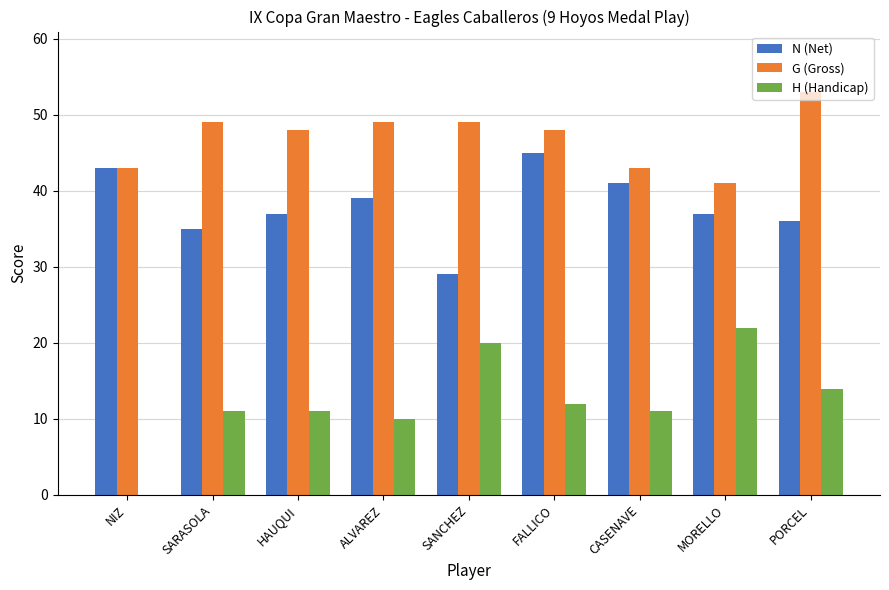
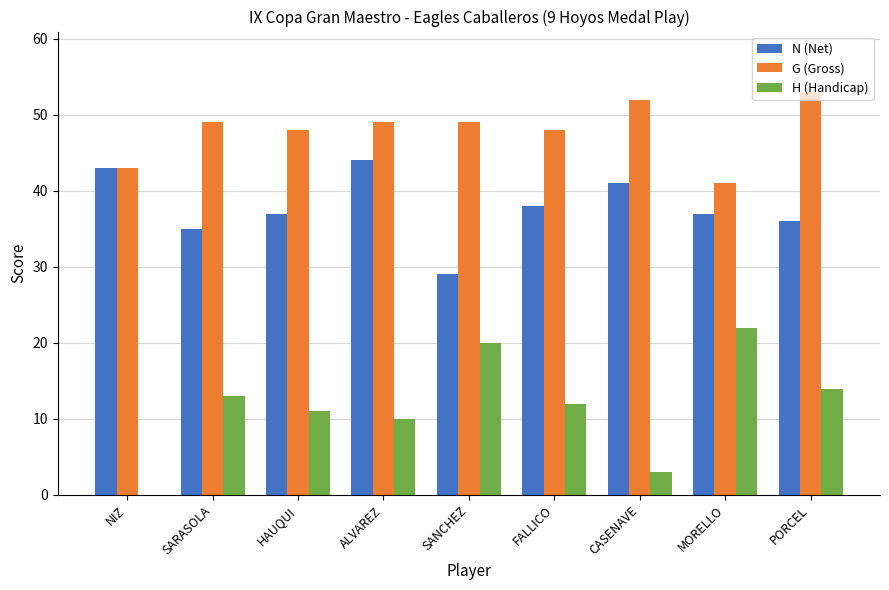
  {
    "N (Net)": {
      "NIZ": 43,
      "SARASOLA": 35,
      "HAUQUI": 37,
-     "ALVAREZ": 39,
+     "ALVAREZ": 44,
      "SANCHEZ": 29,
-     "FALLICO": 45,
+     "FALLICO": 38,
      "CASENAVE": 41,
      "MORELLO": 37,
      "PORCEL": 36
    },
    "G (Gross)": {
      "NIZ": 43,
      "SARASOLA": 49,
      "HAUQUI": 48,
      "ALVAREZ": 49,
      "SANCHEZ": 49,
      "FALLICO": 48,
-     "CASENAVE": 43,
+     "CASENAVE": 52,
      "MORELLO": 41
    },
    "H (Handicap)": {
      "NIZ": 0,
-     "SARASOLA": 11,
+     "SARASOLA": 13,
      "HAUQUI": 11,
      "ALVAREZ": 10,
      "SANCHEZ": 20,
      "FALLICO": 12,
-     "CASENAVE": 11,
+     "CASENAVE": 3,
      "MORELLO": 22,
      "PORCEL": 14
    }
  }
